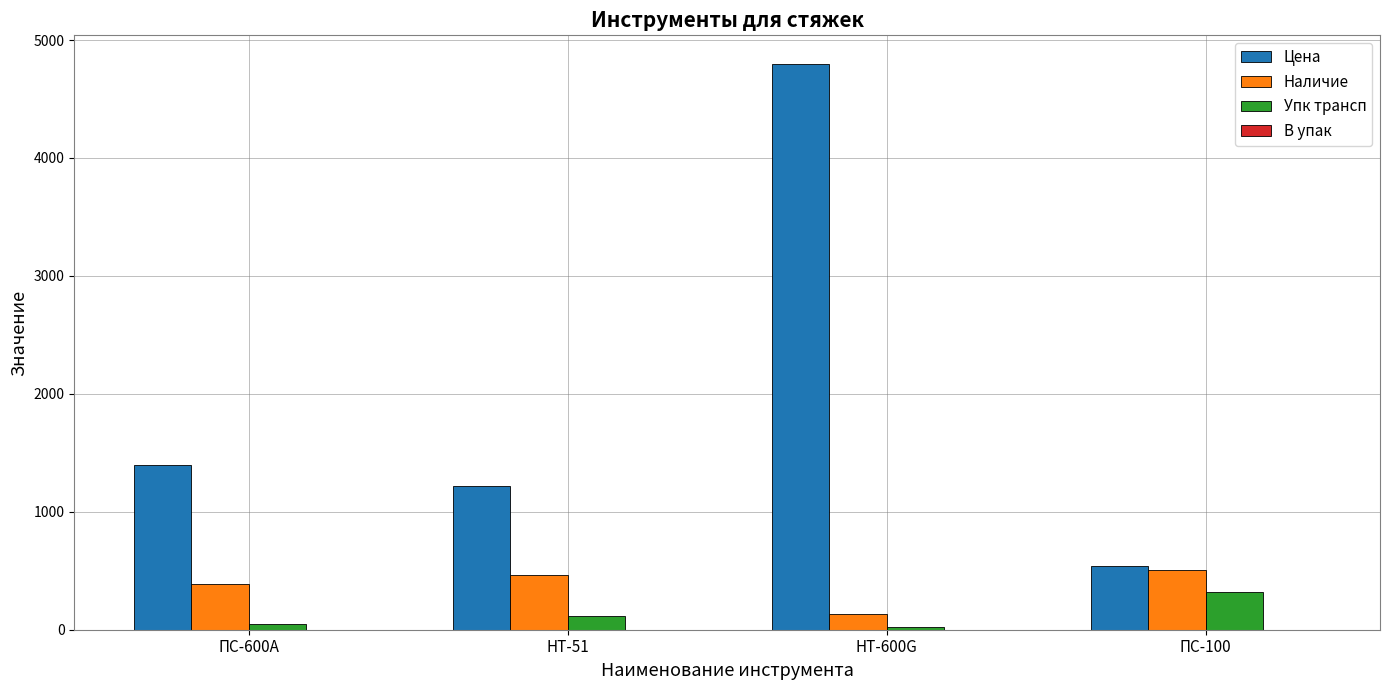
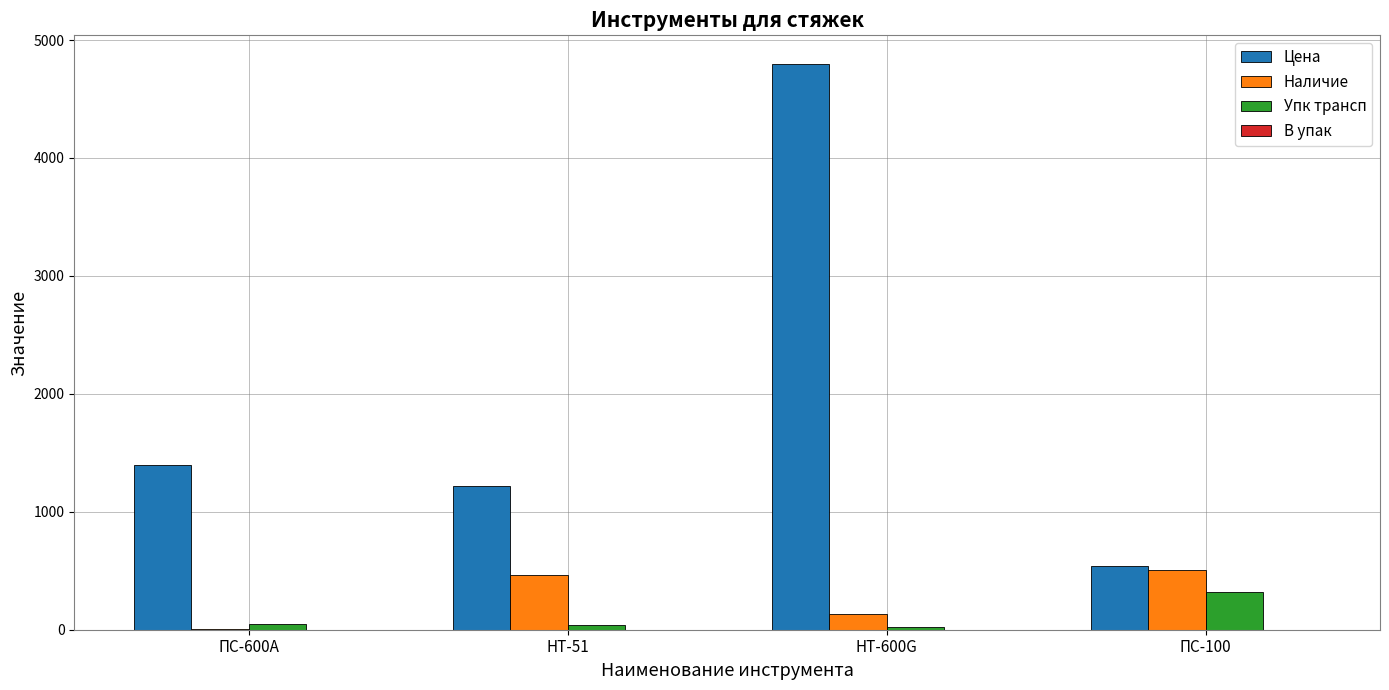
  {
    "Цена": {
      "ПС-600А": 1400,
      "HT-51": 1220,
      "HT-600G": 4800,
      "ПС-100": 540
    },
    "Наличие": {
-     "ПС-600А": 390,
+     "ПС-600А": 0,
      "HT-51": 470,
      "HT-600G": 130,
      "ПС-100": 510
    },
    "Упк трансп": {
      "ПС-600А": 50,
-     "HT-51": 110,
+     "HT-51": 40,
      "ПС-100": 320
    }
  }
